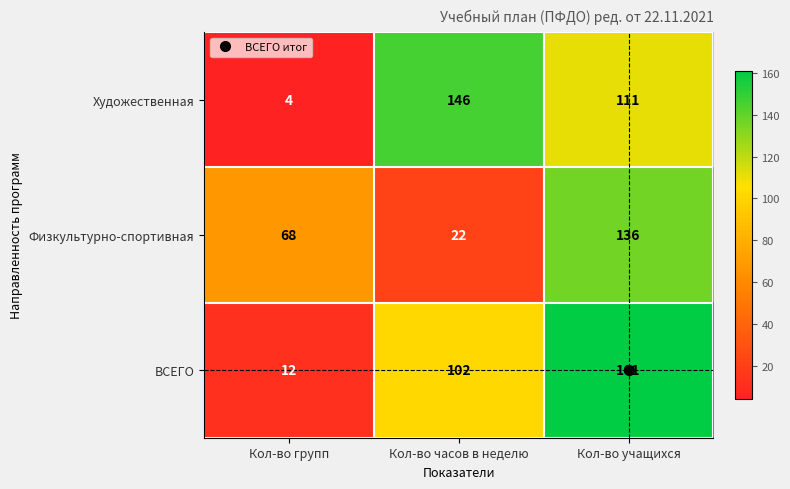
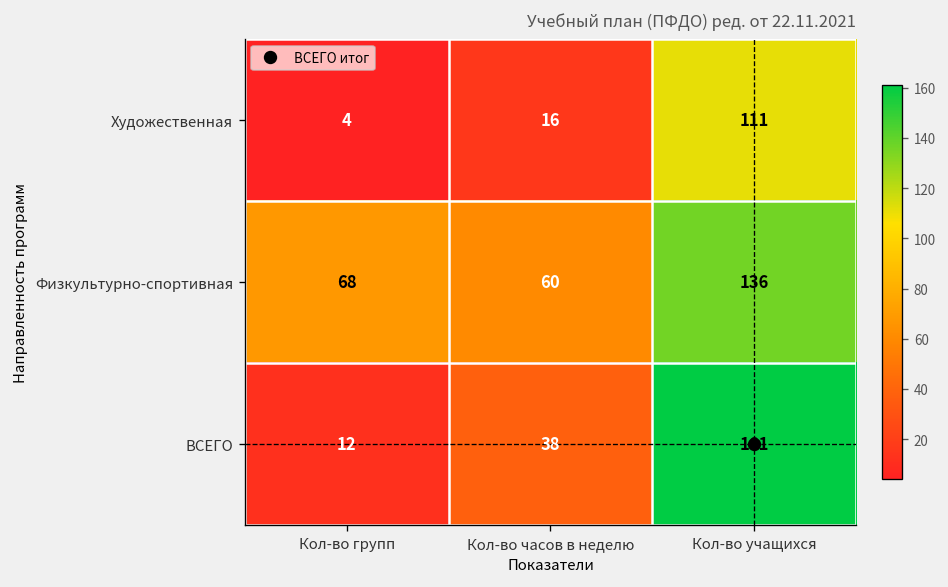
  {
    "Художественная": {
      "Кол-во групп": 4,
-     "Кол-во часов в неделю": 146,
+     "Кол-во часов в неделю": 16,
      "Кол-во учащихся": 111
    },
    "Физкультурно-спортивная": {
      "Кол-во групп": 68,
-     "Кол-во часов в неделю": 22,
+     "Кол-во часов в неделю": 60,
      "Кол-во учащихся": 136
    },
    "ВСЕГО": {
      "Кол-во групп": 12,
-     "Кол-во часов в неделю": 102
+     "Кол-во часов в неделю": 38
    }
  }
